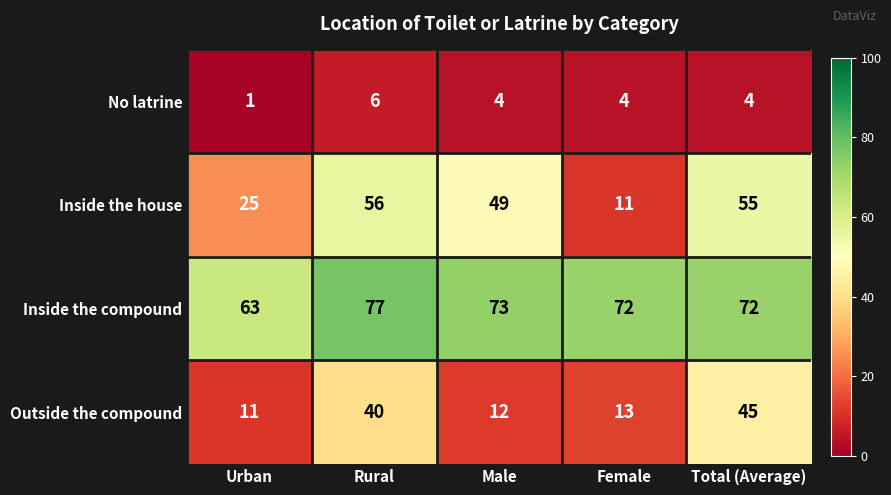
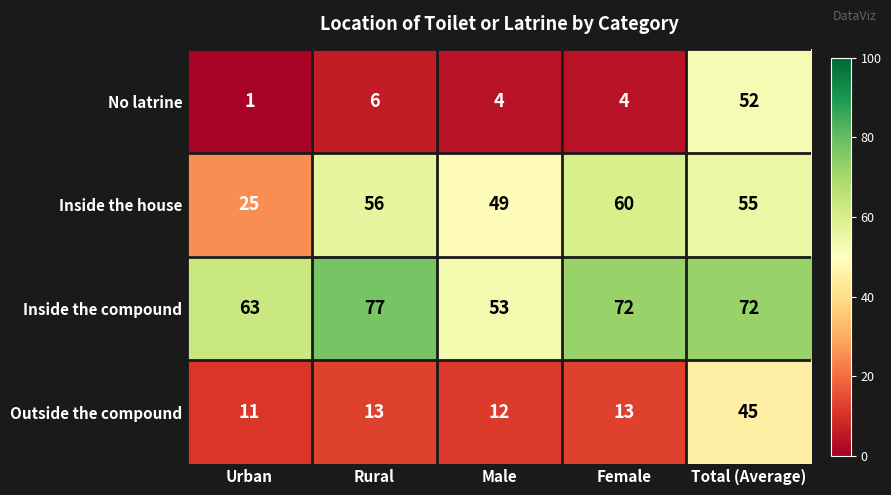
  {
    "No latrine": {
      "Urban": 1,
      "Rural": 6,
      "Male": 4,
      "Female": 4,
-     "Total (Average)": 4
+     "Total (Average)": 52
    },
    "Inside the house": {
      "Urban": 25,
      "Rural": 56,
      "Male": 49,
-     "Female": 11,
+     "Female": 60,
      "Total (Average)": 55
    },
    "Inside the compound": {
      "Urban": 63,
      "Rural": 77,
-     "Male": 73,
+     "Male": 53,
      "Female": 72,
      "Total (Average)": 72
    },
    "Outside the compound": {
      "Urban": 11,
-     "Rural": 40,
+     "Rural": 13,
      "Male": 12,
      "Female": 13,
      "Total (Average)": 45
    }
  }
